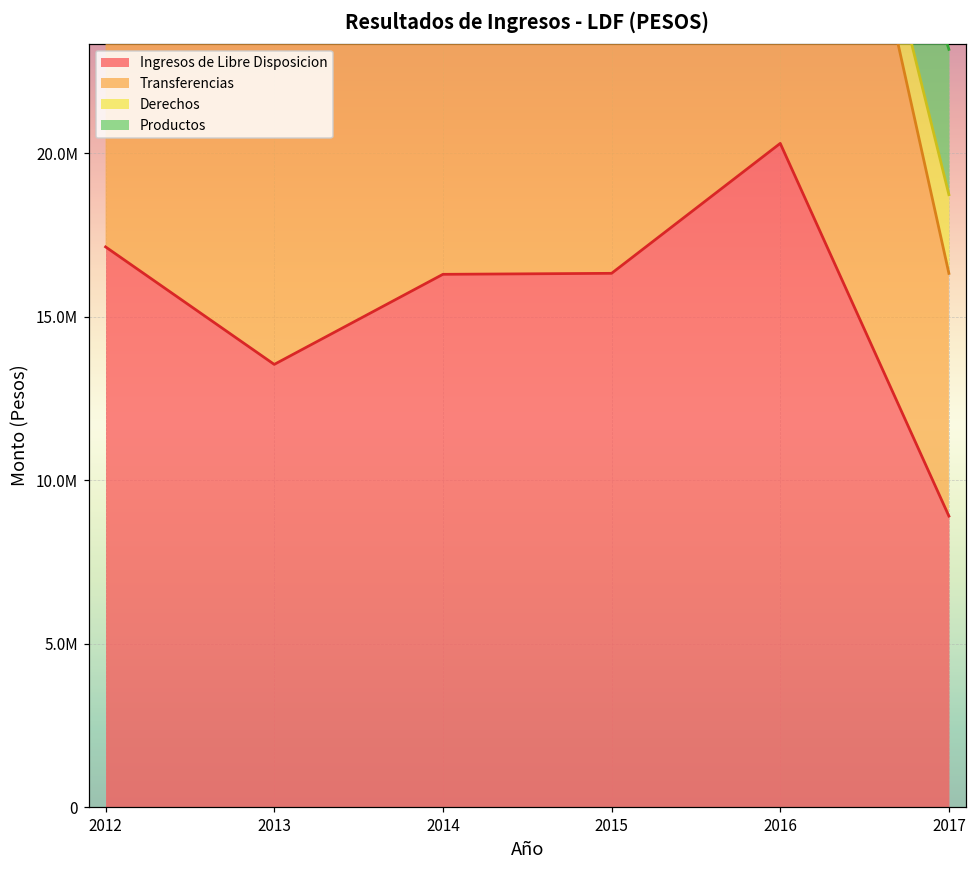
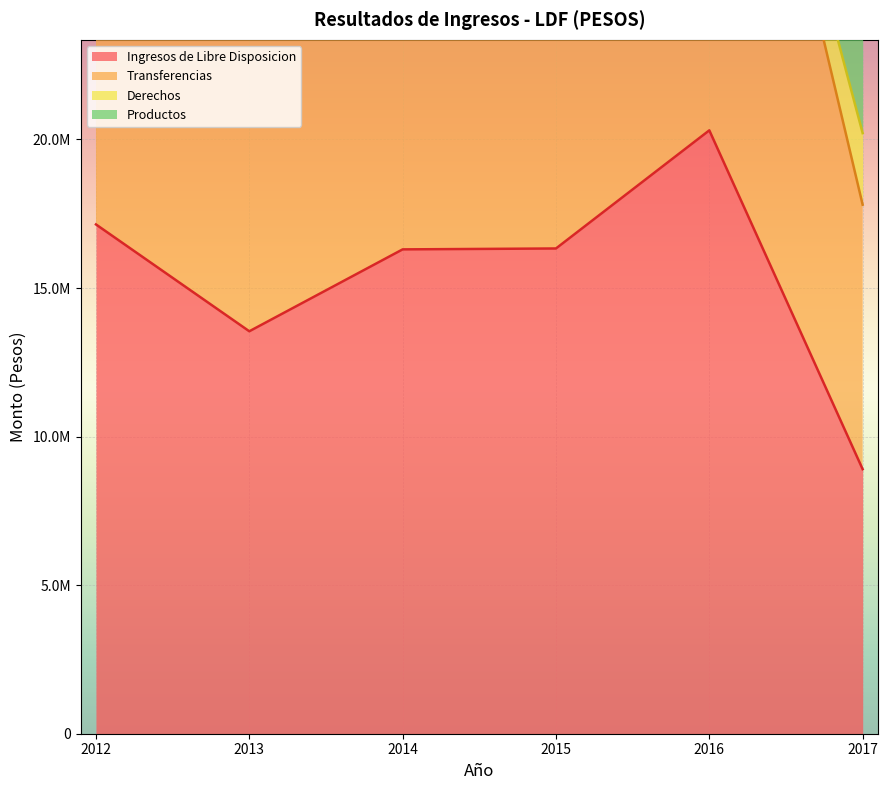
  {
    "Ingresos de Libre Disposicion": {
      "2012": 17100000,
      "2013": 13500000,
      "2014": 16300000,
      "2015": 16300000,
      "2016": 20300000,
      "2017": 8900000
    },
    "Transferencias": {
-     "2017": 7400000
+     "2017": 8900000
    },
    "Derechos": {
      "2017": 2400000
    }
  }
